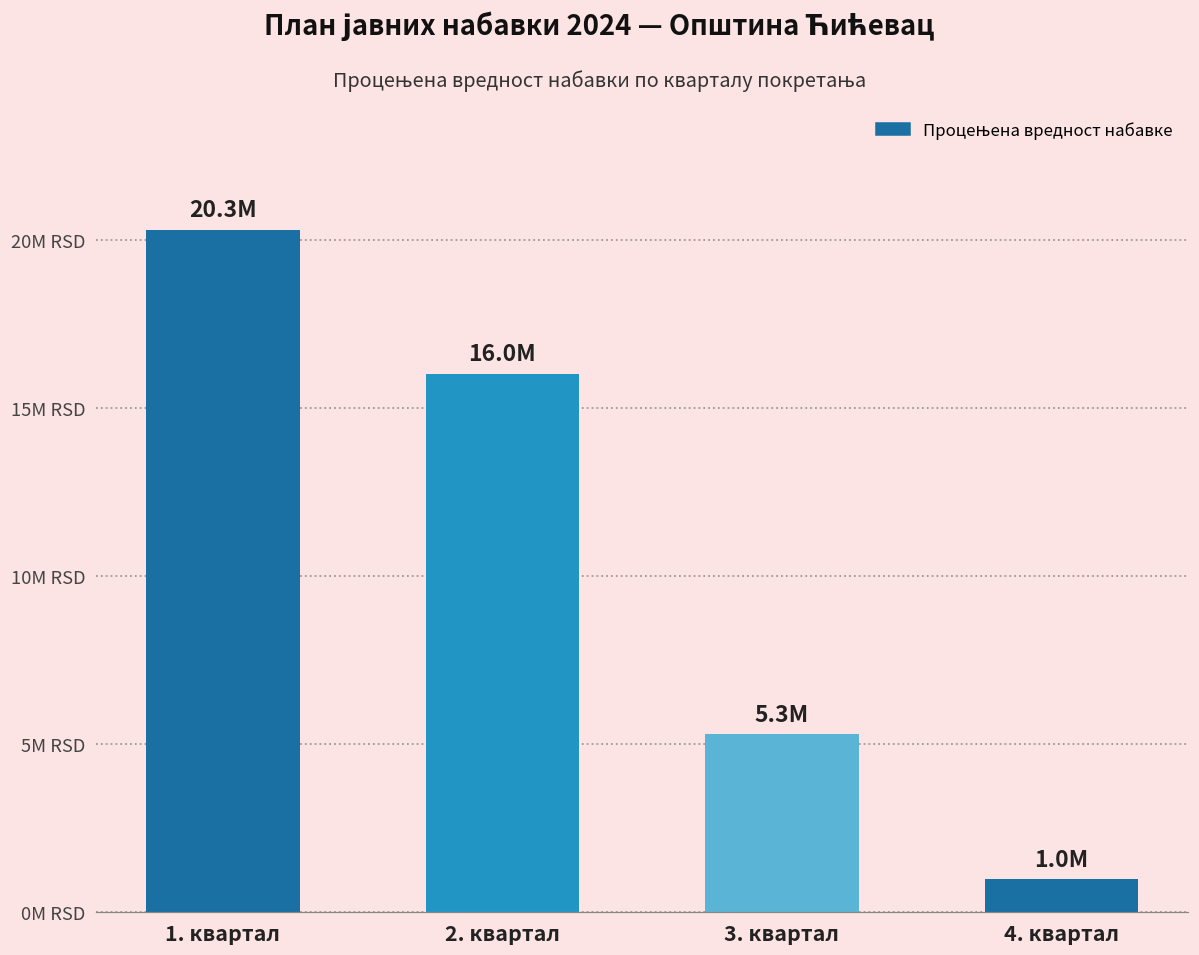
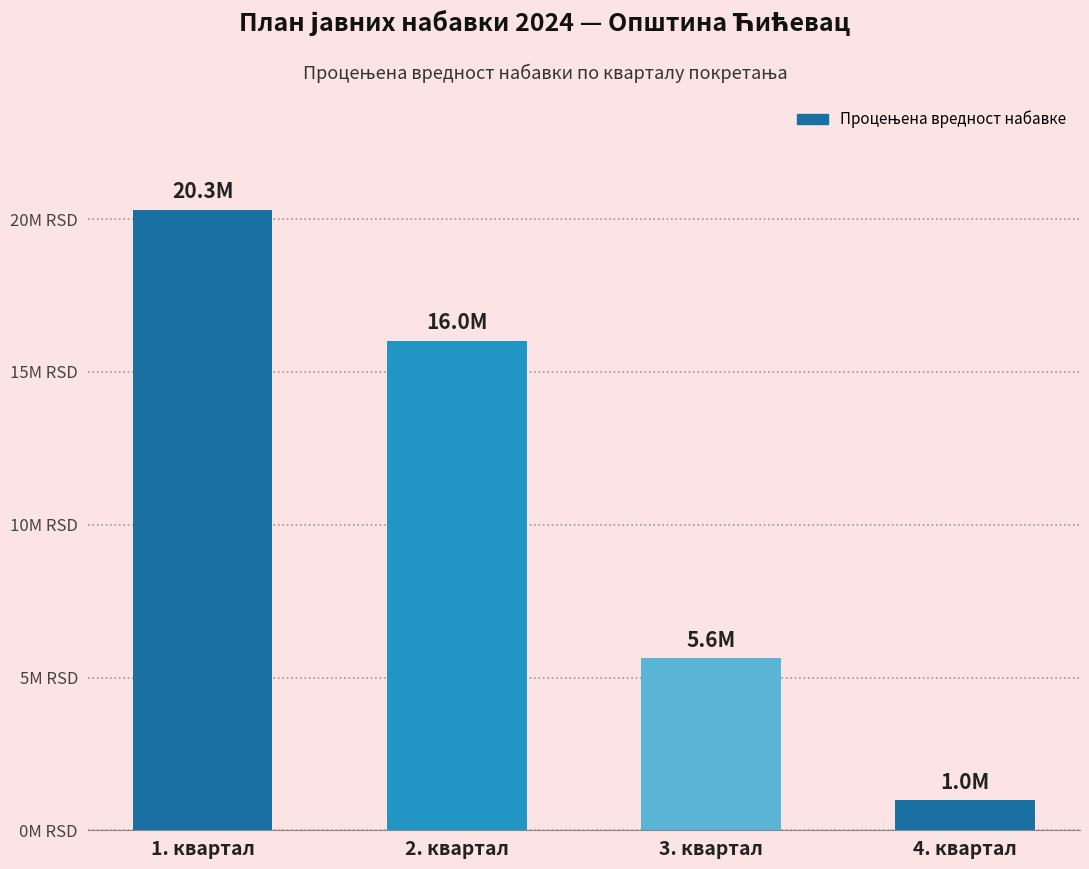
  {
    "1. квартал": "20.3M",
    "2. квартал": "16.0M",
-   "3. квартал": "5.3M",
+   "3. квартал": "5.6M",
    "4. квартал": "1.0M"
  }
